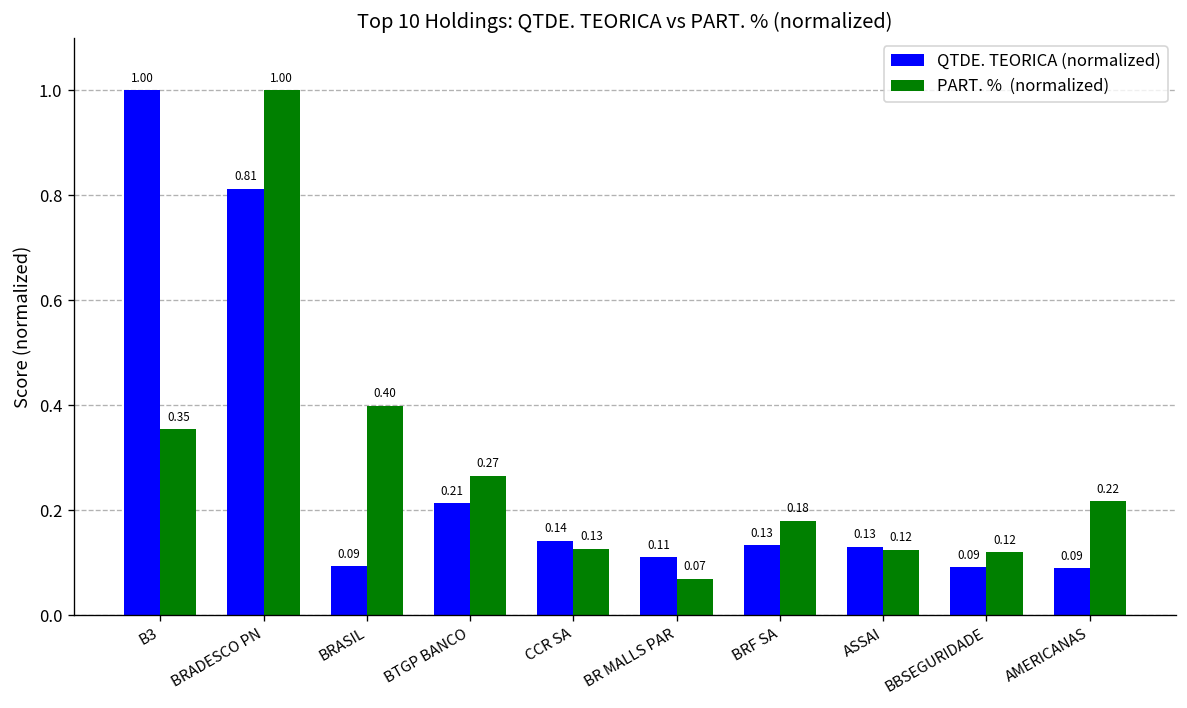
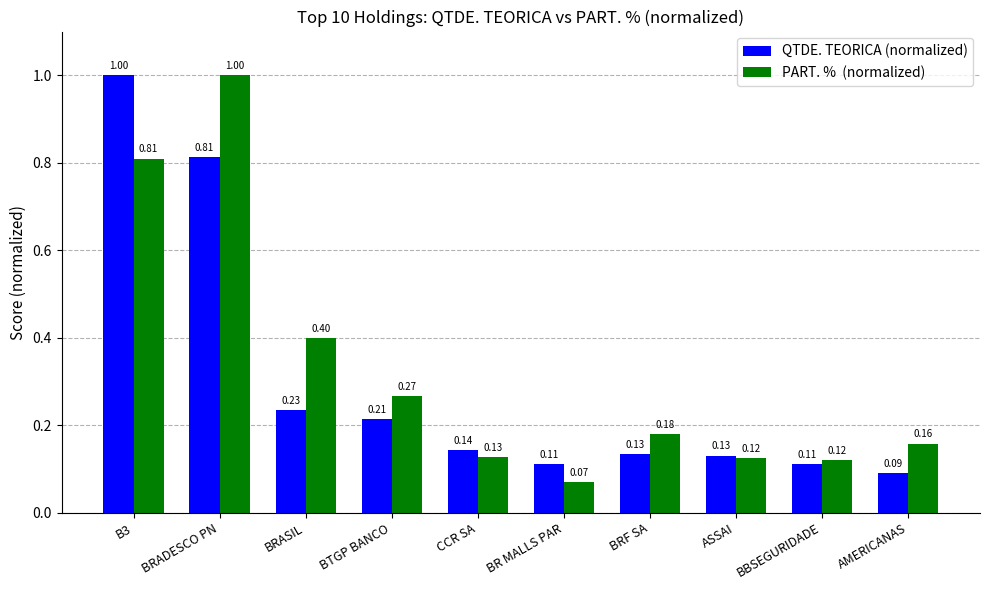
  {
    "QTDE. TEORICA (normalized)": {
      "B3": 1.00,
      "BRADESCO PN": 0.81,
-     "BRASIL": 0.09,
+     "BRASIL": 0.23,
      "BTGP BANCO": 0.21,
      "CCR SA": 0.14,
      "BR MALLS PAR": 0.11,
      "BRF SA": 0.13,
      "ASSAI": 0.13,
-     "BBSEGURIDADE": 0.09,
+     "BBSEGURIDADE": 0.11,
      "AMERICANAS": 0.09
    },
    "PART. % (normalized)": {
-     "B3": 0.35,
+     "B3": 0.81,
      "BRADESCO PN": 1.00,
      "BRASIL": 0.40,
      "BTGP BANCO": 0.27,
      "CCR SA": 0.13,
      "BR MALLS PAR": 0.07,
      "BRF SA": 0.18,
      "ASSAI": 0.12,
      "BBSEGURIDADE": 0.12,
-     "AMERICANAS": 0.22
+     "AMERICANAS": 0.16
    }
  }
